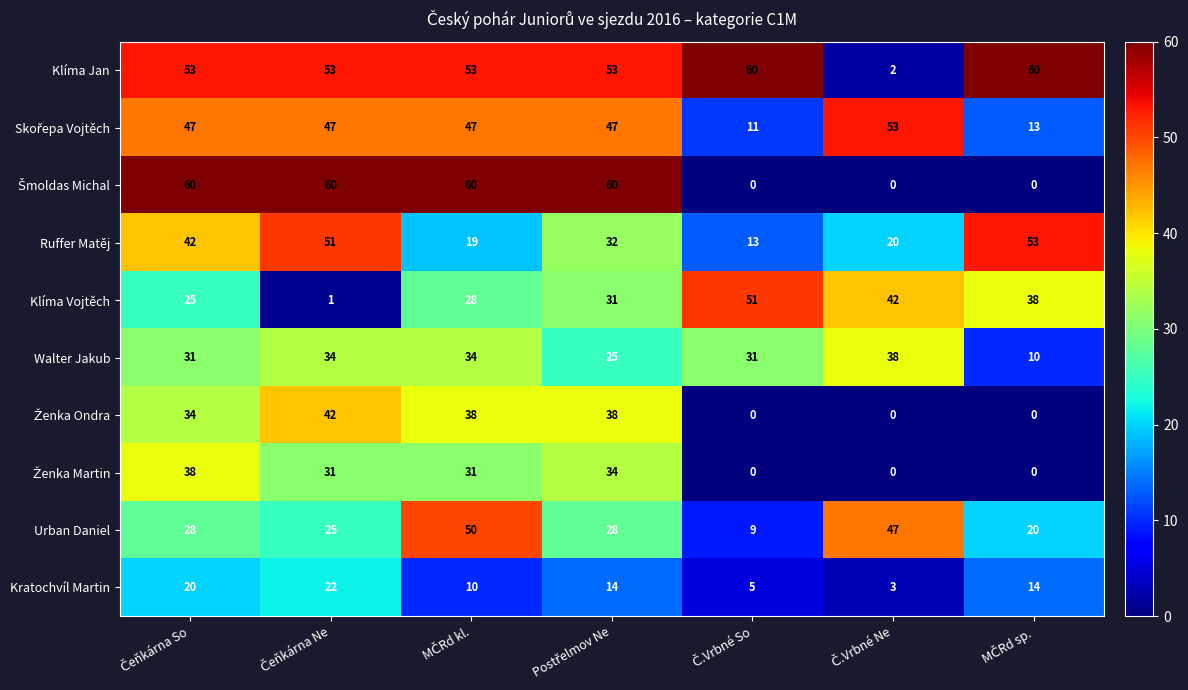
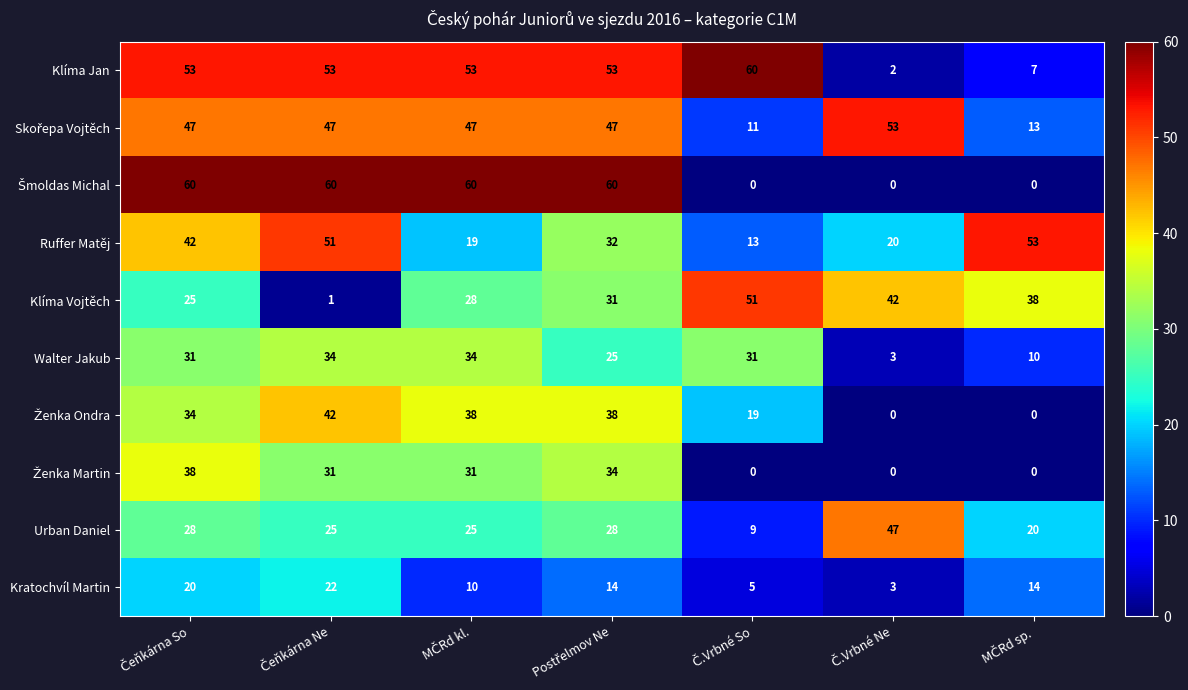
  {
    "Klíma Jan": {
      "Čeňkárna So": 53,
      "Čeňkárna Ne": 53,
      "MČRd kl.": 53,
      "Postřelmov Ne": 53,
      "Č.Vrbné So": 60,
      "Č.Vrbné Ne": 2,
-     "MČRd sp.": 60
+     "MČRd sp.": 7
    },
    "Skořepa Vojtěch": {
      "Čeňkárna So": 47,
      "Čeňkárna Ne": 47,
      "MČRd kl.": 47,
      "Postřelmov Ne": 47,
      "Č.Vrbné So": 11,
      "Č.Vrbné Ne": 53,
      "MČRd sp.": 13
    },
    "Šmoldas Michal": {
      "Čeňkárna So": 60,
      "Čeňkárna Ne": 60,
      "MČRd kl.": 60,
      "Postřelmov Ne": 60,
      "Č.Vrbné So": 0,
      "Č.Vrbné Ne": 0,
      "MČRd sp.": 0
    },
    "Ruffer Matěj": {
      "Čeňkárna So": 42,
      "Čeňkárna Ne": 51,
      "MČRd kl.": 19,
      "Postřelmov Ne": 32,
      "Č.Vrbné So": 13,
      "Č.Vrbné Ne": 20,
      "MČRd sp.": 53
    },
    "Klíma Vojtěch": {
      "Čeňkárna So": 25,
      "Čeňkárna Ne": 1,
      "MČRd kl.": 28,
      "Postřelmov Ne": 31,
      "Č.Vrbné So": 51,
      "Č.Vrbné Ne": 42,
      "MČRd sp.": 38
    },
    "Walter Jakub": {
      "Čeňkárna So": 31,
      "Čeňkárna Ne": 34,
      "MČRd kl.": 34,
      "Postřelmov Ne": 25,
      "Č.Vrbné So": 31,
-     "Č.Vrbné Ne": 38,
+     "Č.Vrbné Ne": 3,
      "MČRd sp.": 10
    },
    "Ženka Ondra": {
      "Čeňkárna So": 34,
      "Čeňkárna Ne": 42,
      "MČRd kl.": 38,
      "Postřelmov Ne": 38,
-     "Č.Vrbné So": 0,
+     "Č.Vrbné So": 19,
      "Č.Vrbné Ne": 0,
      "MČRd sp.": 0
    },
    "Ženka Martin": {
      "Čeňkárna So": 38,
      "Čeňkárna Ne": 31,
      "MČRd kl.": 31,
      "Postřelmov Ne": 34,
      "Č.Vrbné So": 0,
      "Č.Vrbné Ne": 0,
      "MČRd sp.": 0
    },
    "Urban Daniel": {
      "Čeňkárna So": 28,
      "Čeňkárna Ne": 25,
-     "MČRd kl.": 50,
+     "MČRd kl.": 25,
      "Postřelmov Ne": 28,
      "Č.Vrbné So": 9,
      "Č.Vrbné Ne": 47,
      "MČRd sp.": 20
    },
    "Kratochvíl Martin": {
      "Čeňkárna So": 20,
      "Čeňkárna Ne": 22,
      "MČRd kl.": 10,
      "Postřelmov Ne": 14,
      "Č.Vrbné So": 5,
      "Č.Vrbné Ne": 3,
      "MČRd sp.": 14
    }
  }
